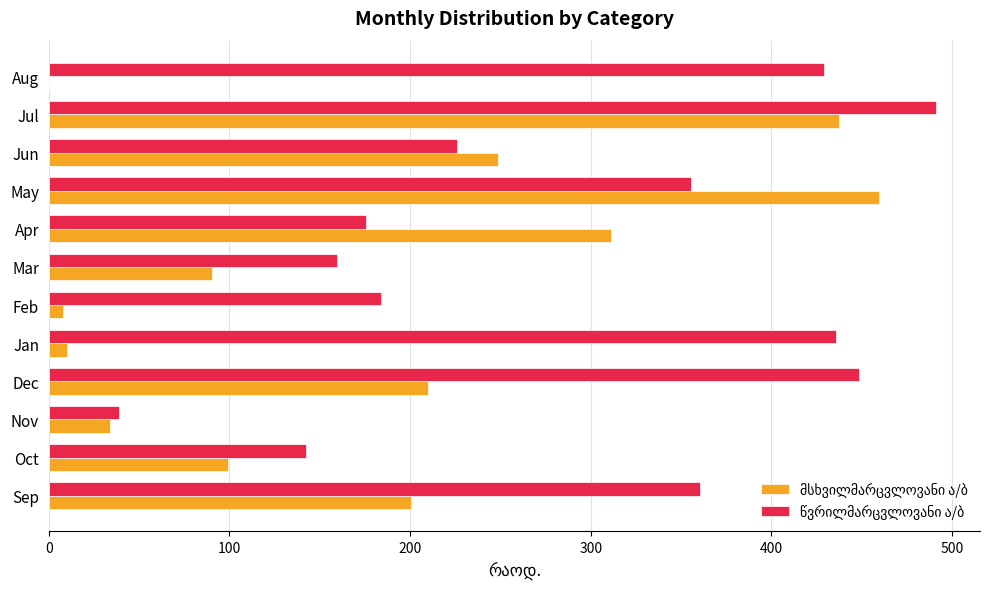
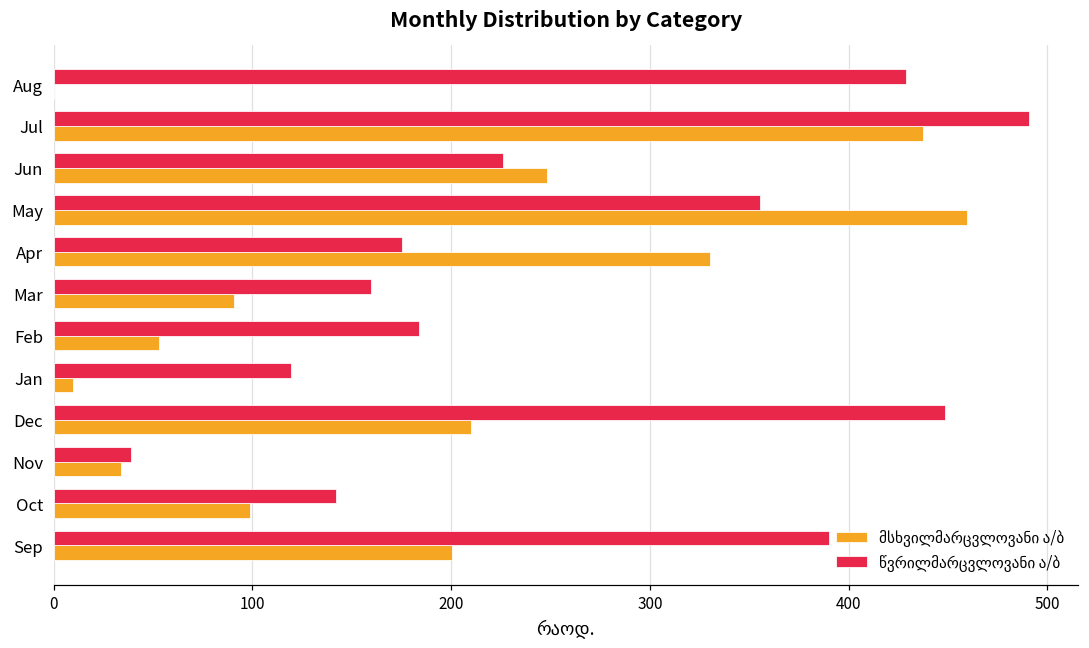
  {
    "მსხვილმარცვლოვანი ა/ბ": {
      "Aug": 0,
      "Jul": 437,
      "Jun": 249,
      "May": 460,
-     "Apr": 311,
+     "Apr": 331,
      "Mar": 91,
-     "Feb": 8,
+     "Feb": 53,
      "Jan": 10,
      "Dec": 210,
      "Nov": 34,
      "Oct": 99,
      "Sep": 201
    },
    "წვრილმარცვლოვანი ა/ბ": {
      "Aug": 429,
      "Jul": 491,
      "Jun": 226,
      "May": 355,
      "Apr": 176,
      "Mar": 160,
      "Feb": 184,
-     "Jan": 436,
+     "Jan": 120,
      "Dec": 449,
      "Nov": 39,
      "Oct": 142,
-     "Sep": 360
+     "Sep": 390
    }
  }
